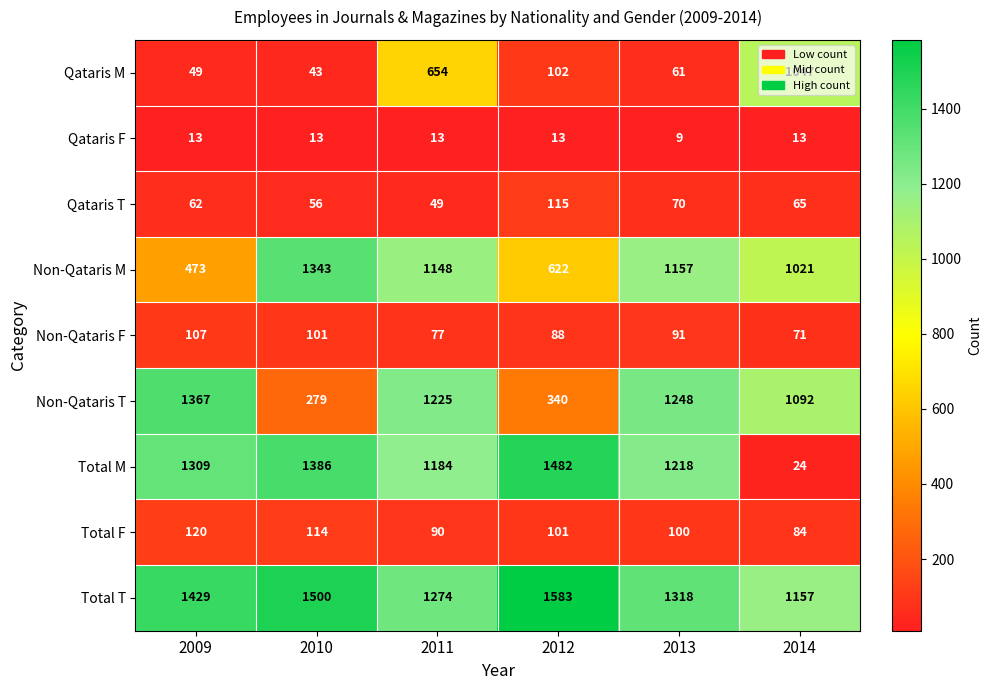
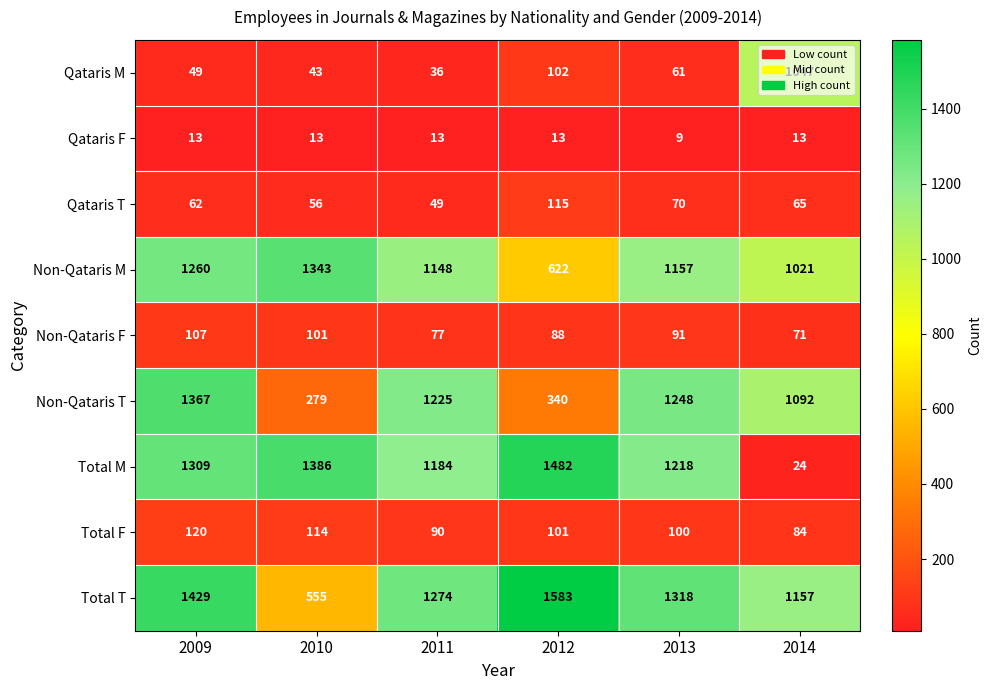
  {
    "Qataris M": {
      "2009": 49,
      "2010": 43,
-     "2011": 654,
+     "2011": 36,
      "2012": 102,
      "2013": 61
    },
    "Qataris F": {
      "2009": 13,
      "2010": 13,
      "2011": 13,
      "2012": 13,
      "2013": 9,
      "2014": 13
    },
    "Qataris T": {
      "2009": 62,
      "2010": 56,
      "2011": 49,
      "2012": 115,
      "2013": 70,
      "2014": 65
    },
    "Non-Qataris M": {
-     "2009": 473,
+     "2009": 1260,
      "2010": 1343,
      "2011": 1148,
      "2012": 622,
      "2013": 1157,
      "2014": 1021
    },
    "Non-Qataris F": {
      "2009": 107,
      "2010": 101,
      "2011": 77,
      "2012": 88,
      "2013": 91,
      "2014": 71
    },
    "Non-Qataris T": {
      "2009": 1367,
      "2010": 279,
      "2011": 1225,
      "2012": 340,
      "2013": 1248,
      "2014": 1092
    },
    "Total M": {
      "2009": 1309,
      "2010": 1386,
      "2011": 1184,
      "2012": 1482,
      "2013": 1218,
      "2014": 24
    },
    "Total F": {
      "2009": 120,
      "2010": 114,
      "2011": 90,
      "2012": 101,
      "2013": 100,
      "2014": 84
    },
    "Total T": {
      "2009": 1429,
-     "2010": 1500,
+     "2010": 555,
      "2011": 1274,
      "2012": 1583,
      "2013": 1318,
      "2014": 1157
    }
  }
